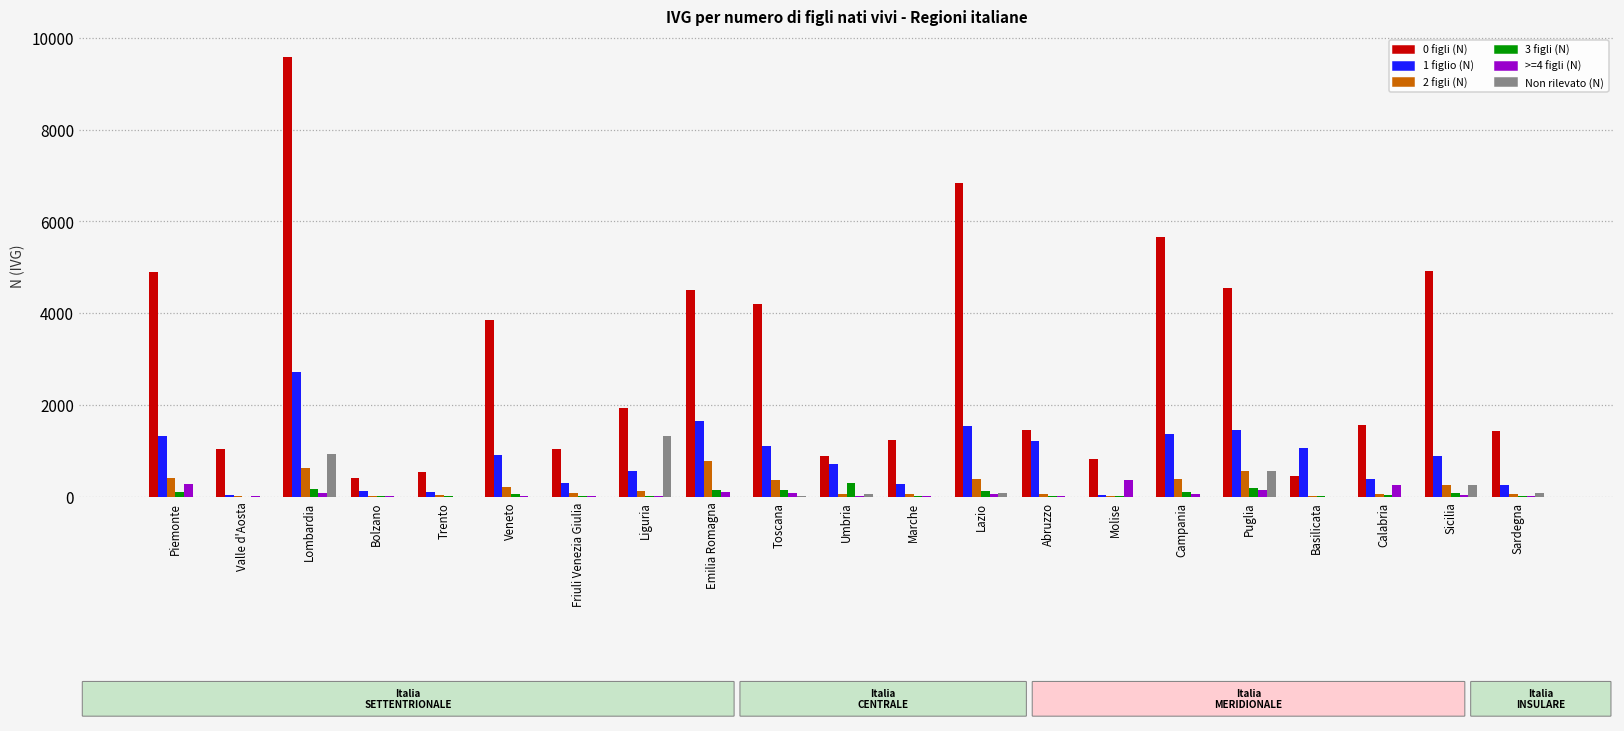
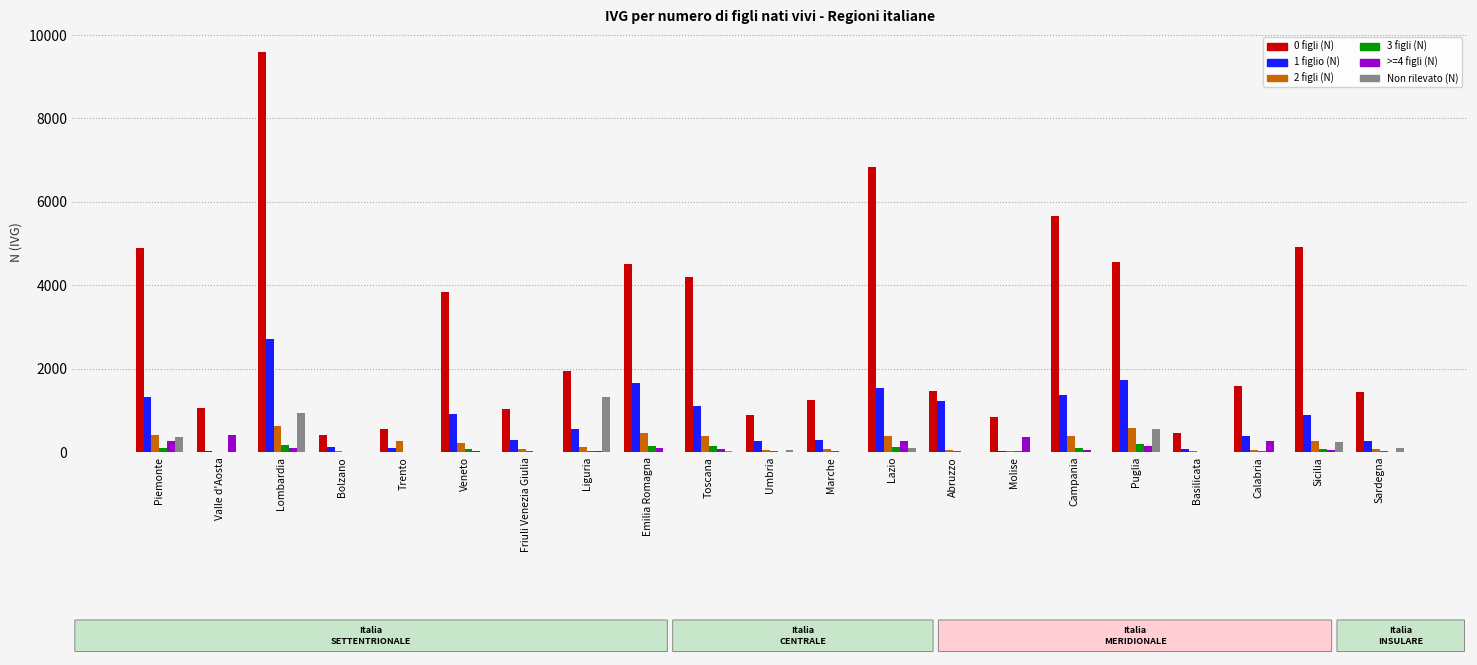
  {
    "0 figli (N)": {
      "Piemonte": 4900,
      "Valle d'Aosta": 1000,
      "Lombardia": 9600,
      "Bolzano": 400,
      "Trento": 500,
      "Veneto": 3800,
      "Friuli Venezia Giulia": 1000,
      "Liguria": 1900,
      "Emilia Romagna": 4500,
      "Toscana": 4200,
      "Umbria": 900,
      "Marche": 1200,
      "Lazio": 6800,
      "Abruzzo": 1500,
      "Molise": 800,
      "Campania": 5700,
      "Puglia": 4500,
      "Basilicata": 500,
      "Calabria": 1600,
      "Sicilia": 4900,
      "Sardegna": 1400
    },
    "1 figlio (N)": {
      "Piemonte": 1300,
      "Lombardia": 2700,
      "Bolzano": 100,
      "Trento": 100,
      "Veneto": 900,
      "Friuli Venezia Giulia": 300,
      "Liguria": 600,
      "Emilia Romagna": 1600,
      "Toscana": 1100,
-     "Umbria": 700,
+     "Umbria": 300,
      "Marche": 300,
      "Lazio": 1500,
      "Abruzzo": 1200,
      "Campania": 1400,
-     "Puglia": 1400,
-     "Basilicata": 1100,
+     "Puglia": 1700,
+     "Basilicata": 100,
      "Calabria": 400,
      "Sicilia": 900,
      "Sardegna": 300
    },
    "2 figli (N)": {
      "Piemonte": 400,
      "Lombardia": 600,
-     "Trento": 0,
+     "Trento": 300,
      "Veneto": 200,
      "Friuli Venezia Giulia": 100,
      "Liguria": 100,
-     "Emilia Romagna": 800,
+     "Emilia Romagna": 500,
      "Toscana": 400,
      "Marche": 100,
      "Lazio": 400,
      "Campania": 400,
      "Puglia": 600,
      "Sicilia": 300,
      "Sardegna": 100
    },
    "3 figli (N)": {
      "Piemonte": 100,
      "Lombardia": 200,
      "Veneto": 100,
      "Emilia Romagna": 100,
      "Toscana": 100,
-     "Umbria": 300,
+     "Umbria": 0,
      "Lazio": 100,
      "Campania": 100,
      "Puglia": 200,
      "Sicilia": 100
    },
    ">=4 figli (N)": {
      "Piemonte": 300,
-     "Valle d'Aosta": 0,
+     "Valle d'Aosta": 400,
      "Lombardia": 100,
      "Emilia Romagna": 100,
      "Toscana": 100,
-     "Lazio": 100,
+     "Lazio": 300,
      "Molise": 400,
      "Puglia": 200,
      "Calabria": 300
    },
    "Non rilevato (N)": {
-     "Piemonte": 0,
+     "Piemonte": 400,
      "Lombardia": 900,
      "Bolzano": 0,
      "Trento": 0,
      "Veneto": 0,
      "Friuli Venezia Giulia": 0,
      "Liguria": 1300,
      "Emilia Romagna": 0,
      "Lazio": 100,
      "Abruzzo": 0,
      "Molise": 0,
      "Campania": 0,
      "Puglia": 600,
      "Basilicata": 0,
      "Calabria": 0,
      "Sicilia": 200,
      "Sardegna": 100
    }
  }
